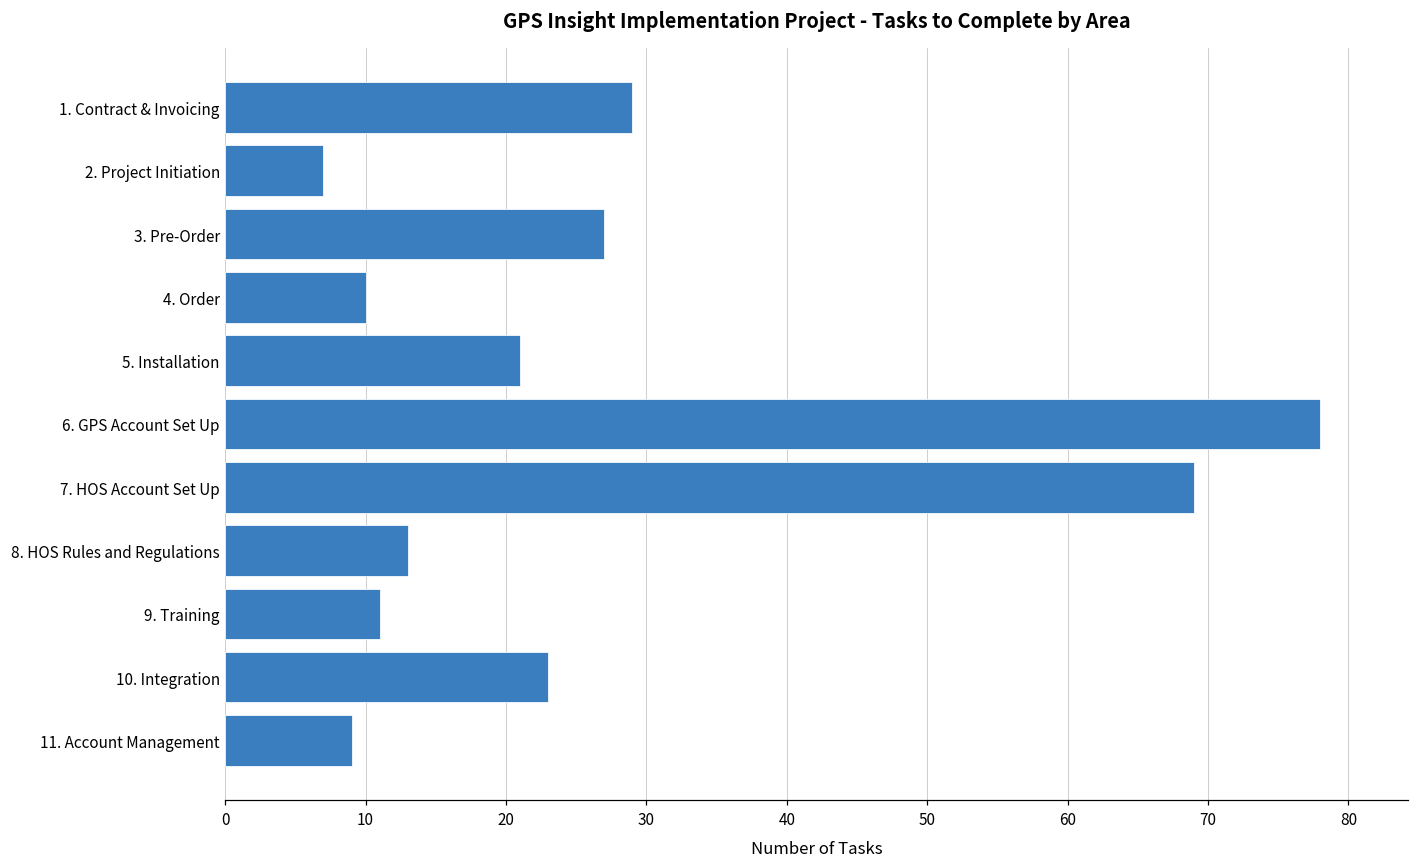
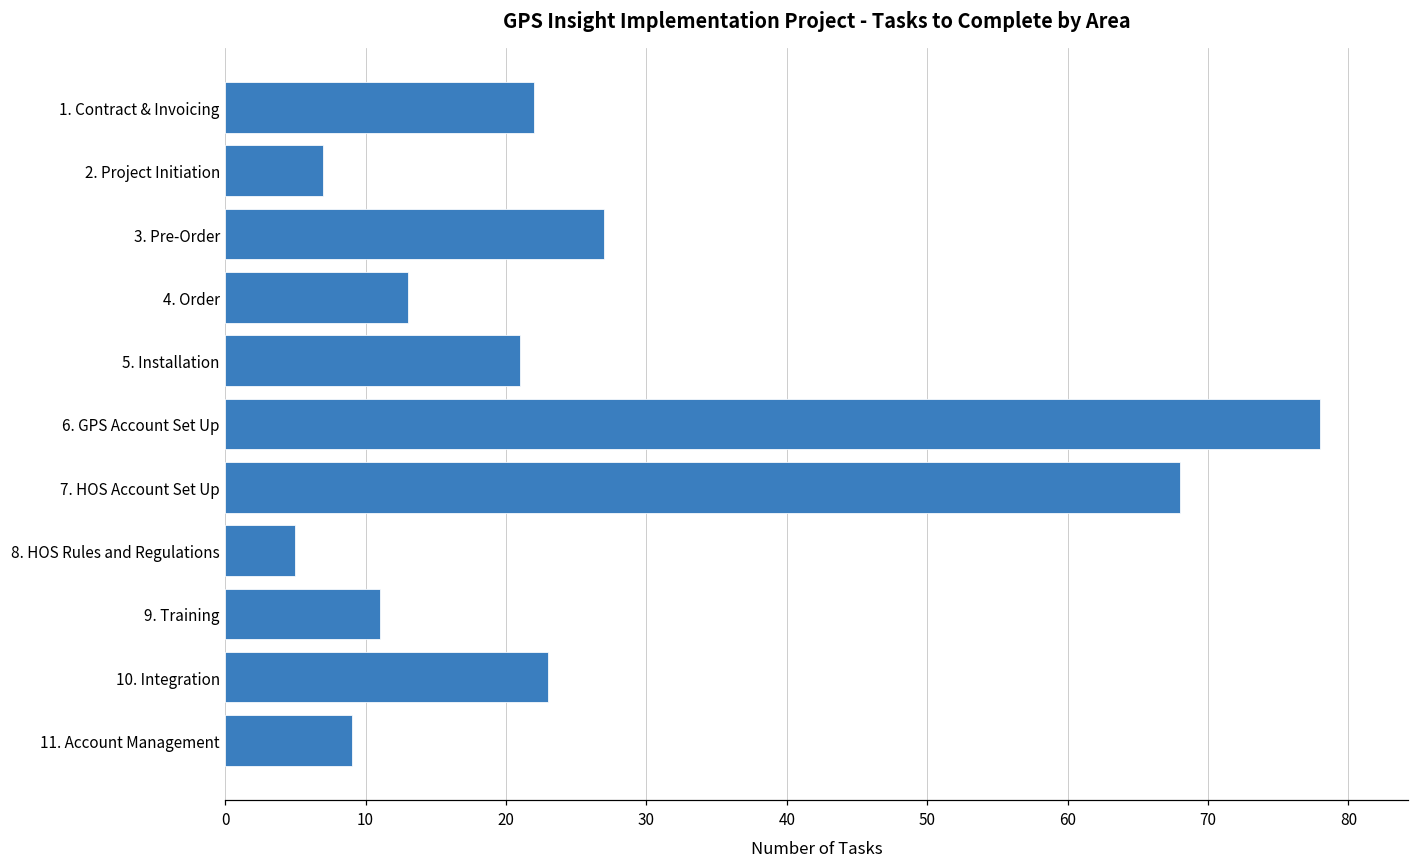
  {
-   "1. Contract & Invoicing": 29,
+   "1. Contract & Invoicing": 22,
    "2. Project Initiation": 7,
    "3. Pre-Order": 27,
-   "4. Order": 10,
+   "4. Order": 13,
    "5. Installation": 21,
    "6. GPS Account Set Up": 78,
-   "7. HOS Account Set Up": 69,
-   "8. HOS Rules and Regulations": 13,
+   "7. HOS Account Set Up": 68,
+   "8. HOS Rules and Regulations": 5,
    "9. Training": 11,
    "10. Integration": 23,
    "11. Account Management": 9
  }
